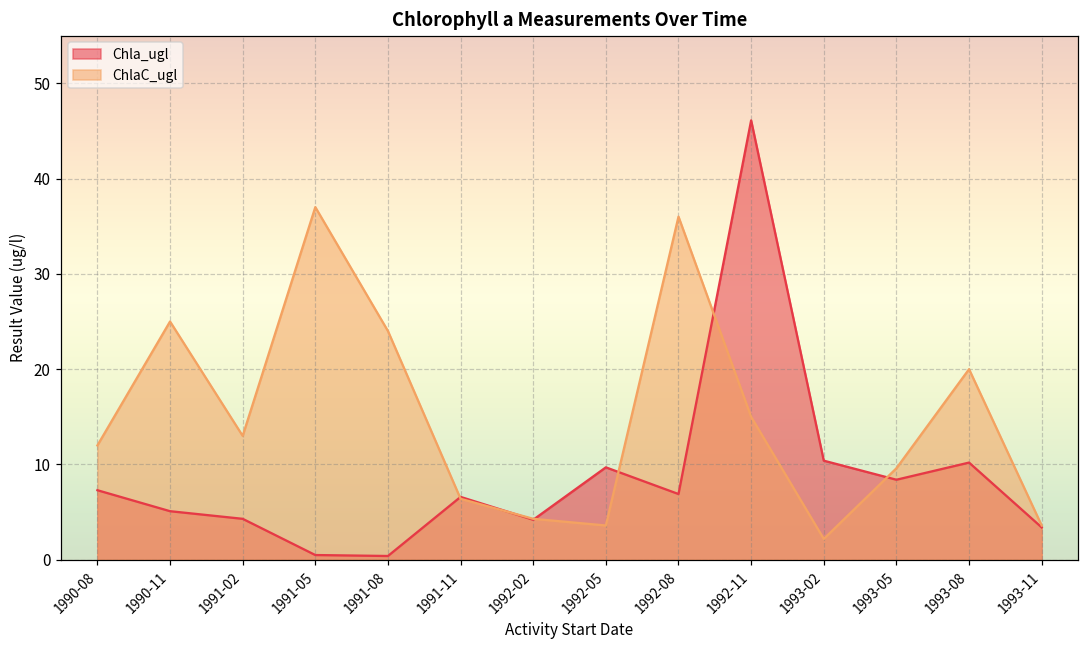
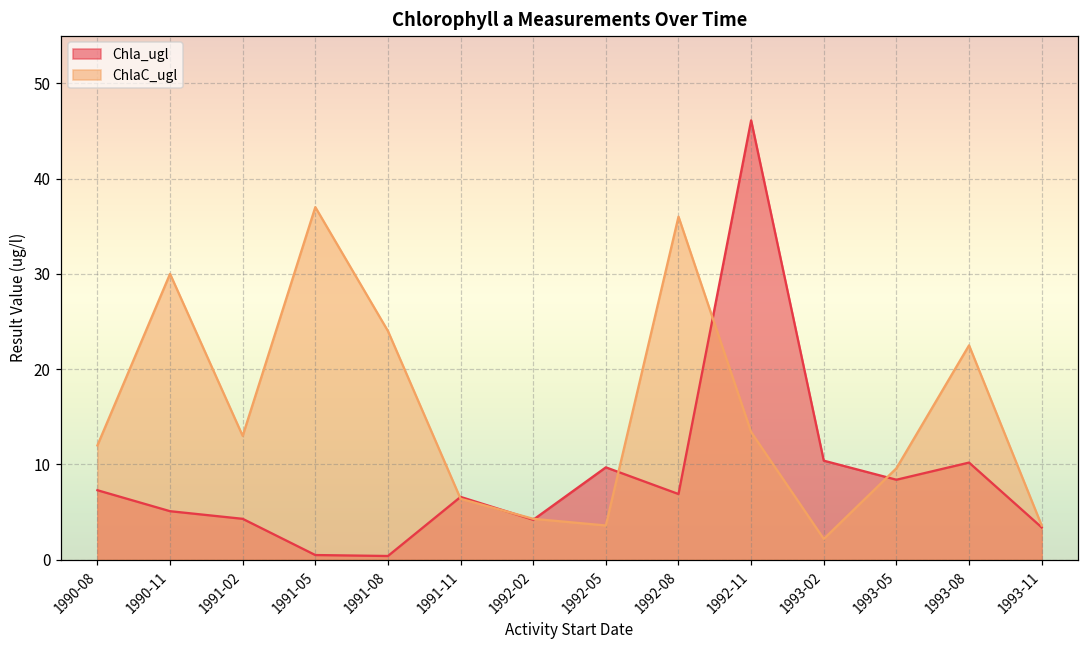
  {
    "Chla_ugl": {
      "1990-08": 7,
      "1990-11": 5,
      "1991-02": 4,
      "1991-05": 1,
      "1991-08": 0,
      "1992-05": 10,
      "1992-08": 7,
      "1992-11": 46,
      "1993-02": 10,
      "1993-05": 8,
      "1993-08": 10
    },
    "ChlaC_ugl": {
      "1990-08": 12,
-     "1990-11": 25,
+     "1990-11": 30,
      "1991-02": 13,
      "1991-05": 37,
      "1991-08": 24,
      "1992-05": 4,
      "1992-08": 36,
-     "1992-11": 15,
+     "1992-11": 13,
      "1993-02": 2,
      "1993-05": 10,
-     "1993-08": 20
+     "1993-08": 23
    }
  }
